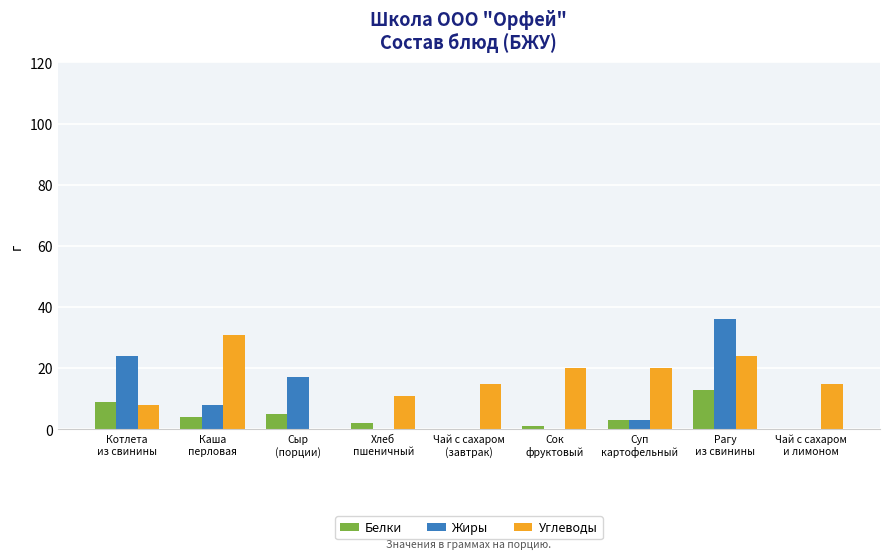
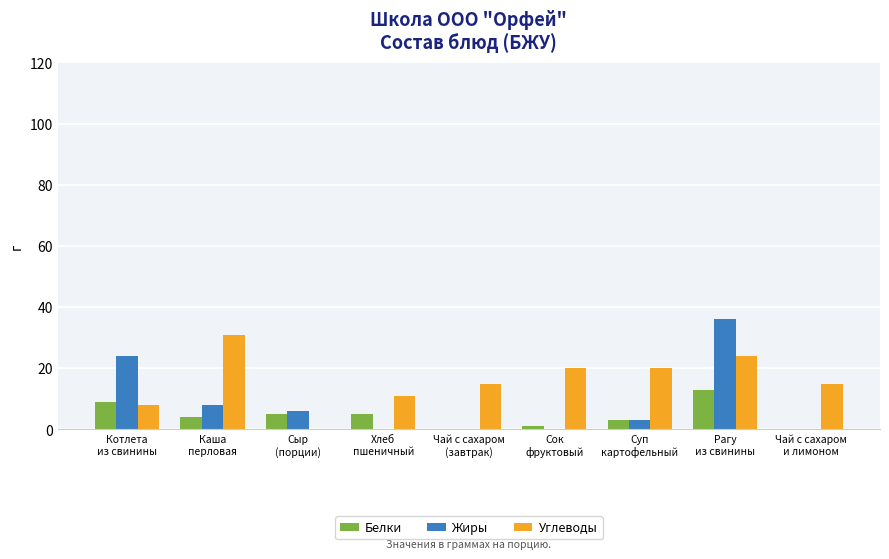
  {
    "Белки": {
      "Котлета из свинины": 9,
      "Каша перловая": 4,
      "Сыр (порции)": 5,
-     "Хлеб пшеничный": 2,
+     "Хлеб пшеничный": 5,
      "Чай с сахаром (завтрак)": 0,
      "Сок фруктовый": 1,
      "Суп картофельный": 3,
      "Рагу из свинины": 13,
      "Чай с сахаром и лимоном": 0
    },
    "Жиры": {
      "Котлета из свинины": 24,
      "Каша перловая": 8,
-     "Сыр (порции)": 17,
+     "Сыр (порции)": 6,
      "Хлеб пшеничный": 0,
      "Чай с сахаром (завтрак)": 0,
      "Сок фруктовый": 0,
      "Суп картофельный": 3,
      "Рагу из свинины": 36,
      "Чай с сахаром и лимоном": 0
    },
    "Углеводы": {
      "Котлета из свинины": 8,
      "Каша перловая": 31,
      "Сыр (порции)": 0,
      "Хлеб пшеничный": 11,
      "Чай с сахаром (завтрак)": 15,
      "Сок фруктовый": 20,
      "Суп картофельный": 20,
      "Рагу из свинины": 24,
      "Чай с сахаром и лимоном": 15
    }
  }
